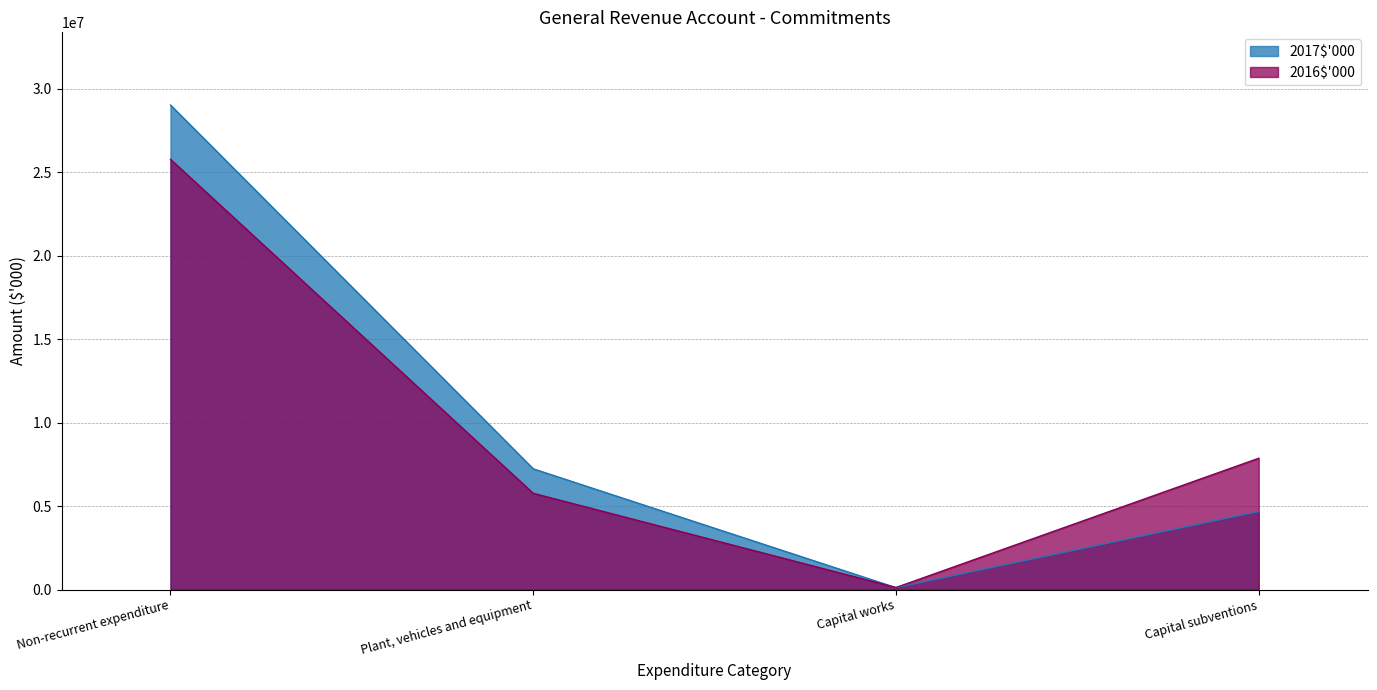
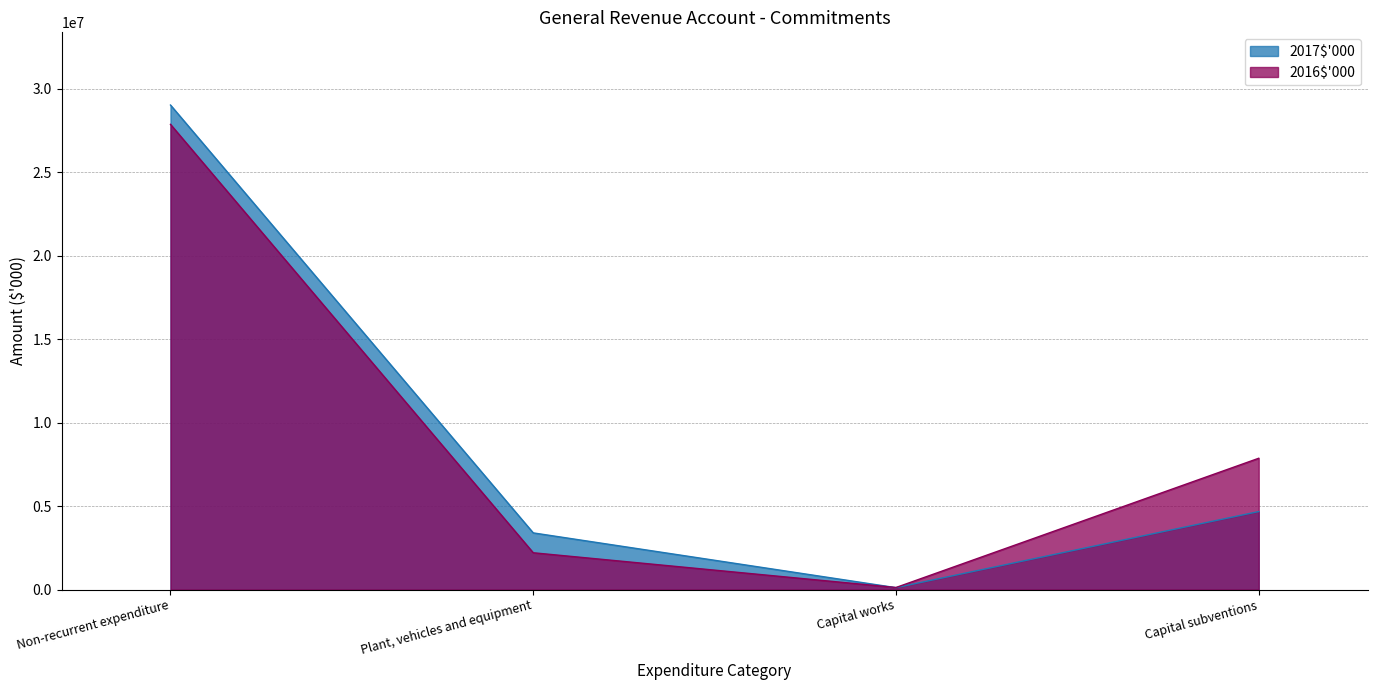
  {
    "2017$'000": {
      "Non-recurrent expenditure": 29000000,
-     "Plant, vehicles and equipment": 7200000,
+     "Plant, vehicles and equipment": 3400000,
      "Capital subventions": 4700000
    },
    "2016$'000": {
-     "Non-recurrent expenditure": 25800000,
-     "Plant, vehicles and equipment": 5800000,
+     "Non-recurrent expenditure": 27900000,
+     "Plant, vehicles and equipment": 2200000,
      "Capital subventions": 7900000
    }
  }
